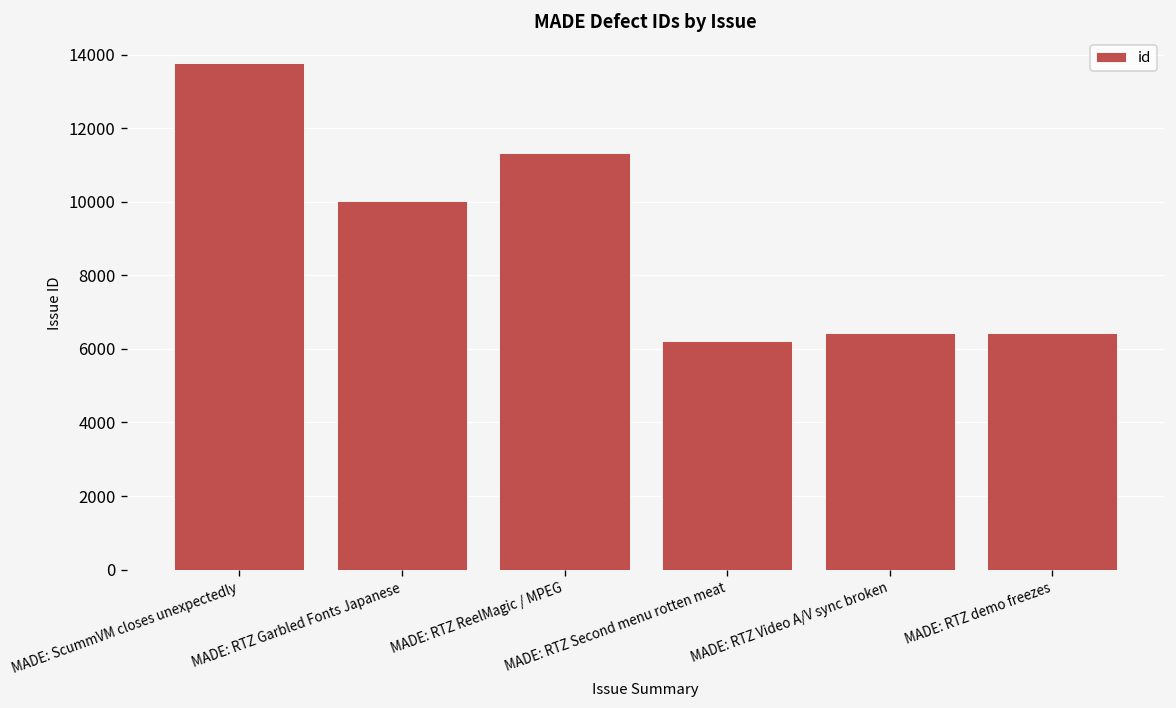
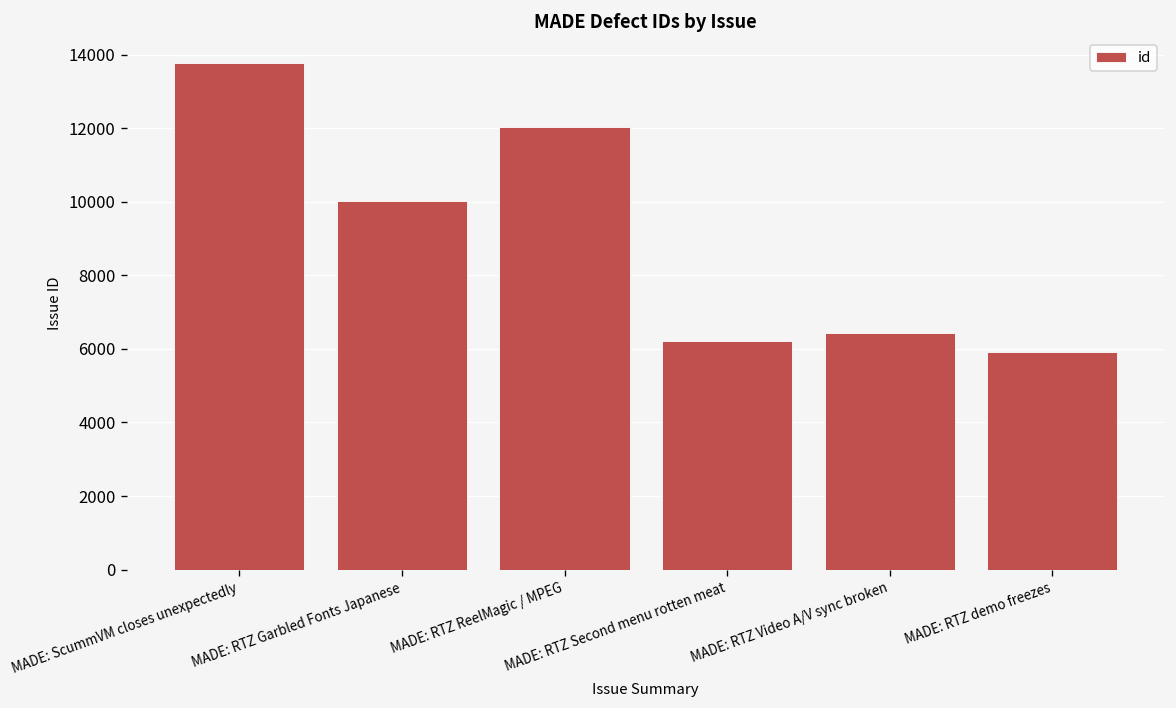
  {
    "MADE: ScummVM closes unexpectedly": 13800,
    "MADE: RTZ Garbled Fonts Japanese": 10000,
-   "MADE: RTZ ReelMagic / MPEG": 11300,
+   "MADE: RTZ ReelMagic / MPEG": 12100,
    "MADE: RTZ Second menu rotten meat": 6200,
    "MADE: RTZ Video A/V sync broken": 6400,
-   "MADE: RTZ demo freezes": 6400
+   "MADE: RTZ demo freezes": 5900
  }
